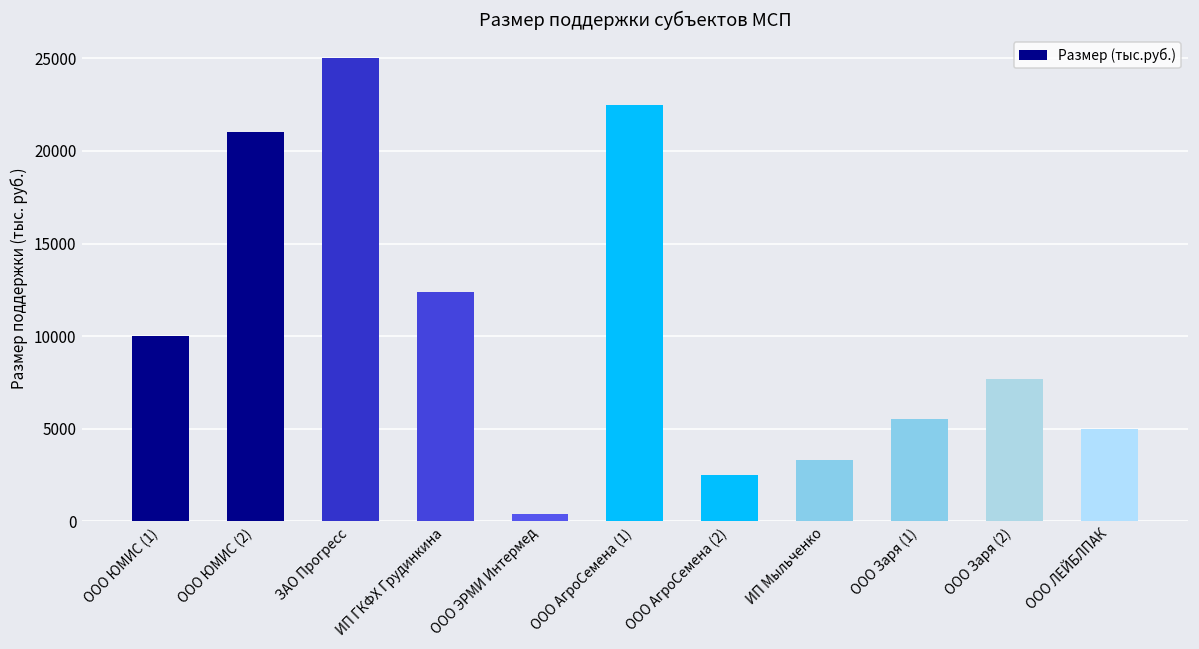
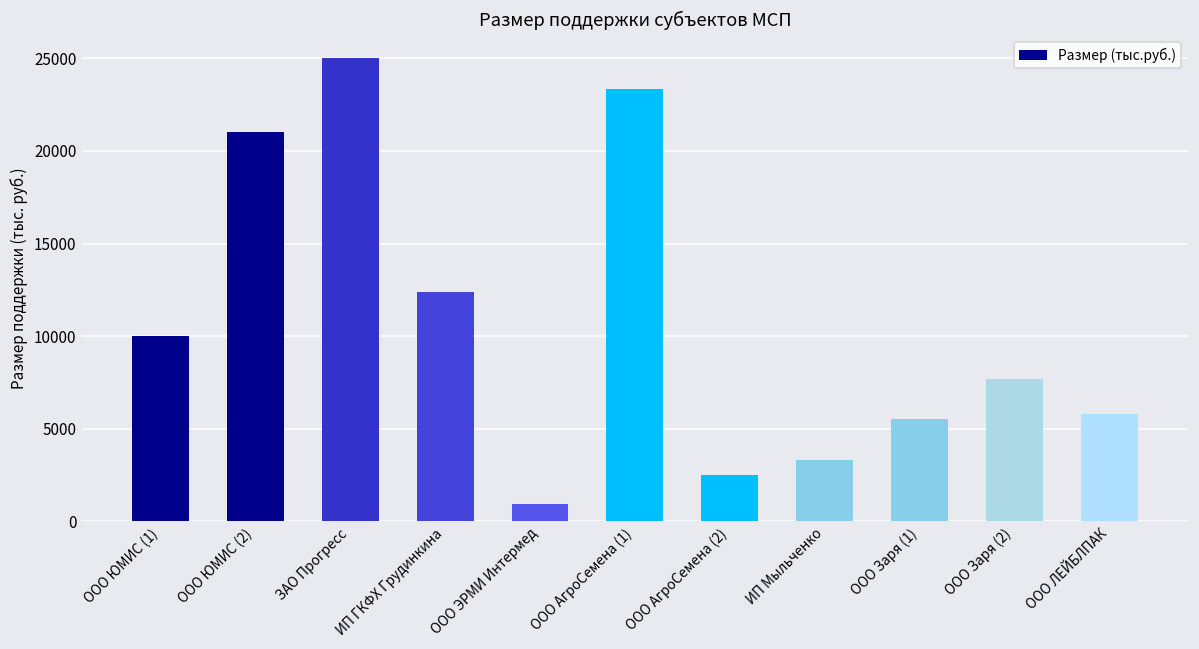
  {
    "ООО ЮМИС (1)": 10000,
    "ООО ЮМИС (2)": 21000,
    "ЗАО Прогресс": 25000,
    "ИП ГКФХ Грудинкина": 12400,
-   "ООО ЭРМИ Интермед": 400,
-   "ООО АгроСемена (1)": 22500,
+   "ООО ЭРМИ Интермед": 900,
+   "ООО АгроСемена (1)": 23300,
    "ООО АгроСемена (2)": 2500,
    "ИП Мыльченко": 3300,
    "ООО Заря (1)": 5500,
    "ООО Заря (2)": 7700,
-   "ООО ЛЕЙБЛПАК": 5000
+   "ООО ЛЕЙБЛПАК": 5800
  }
